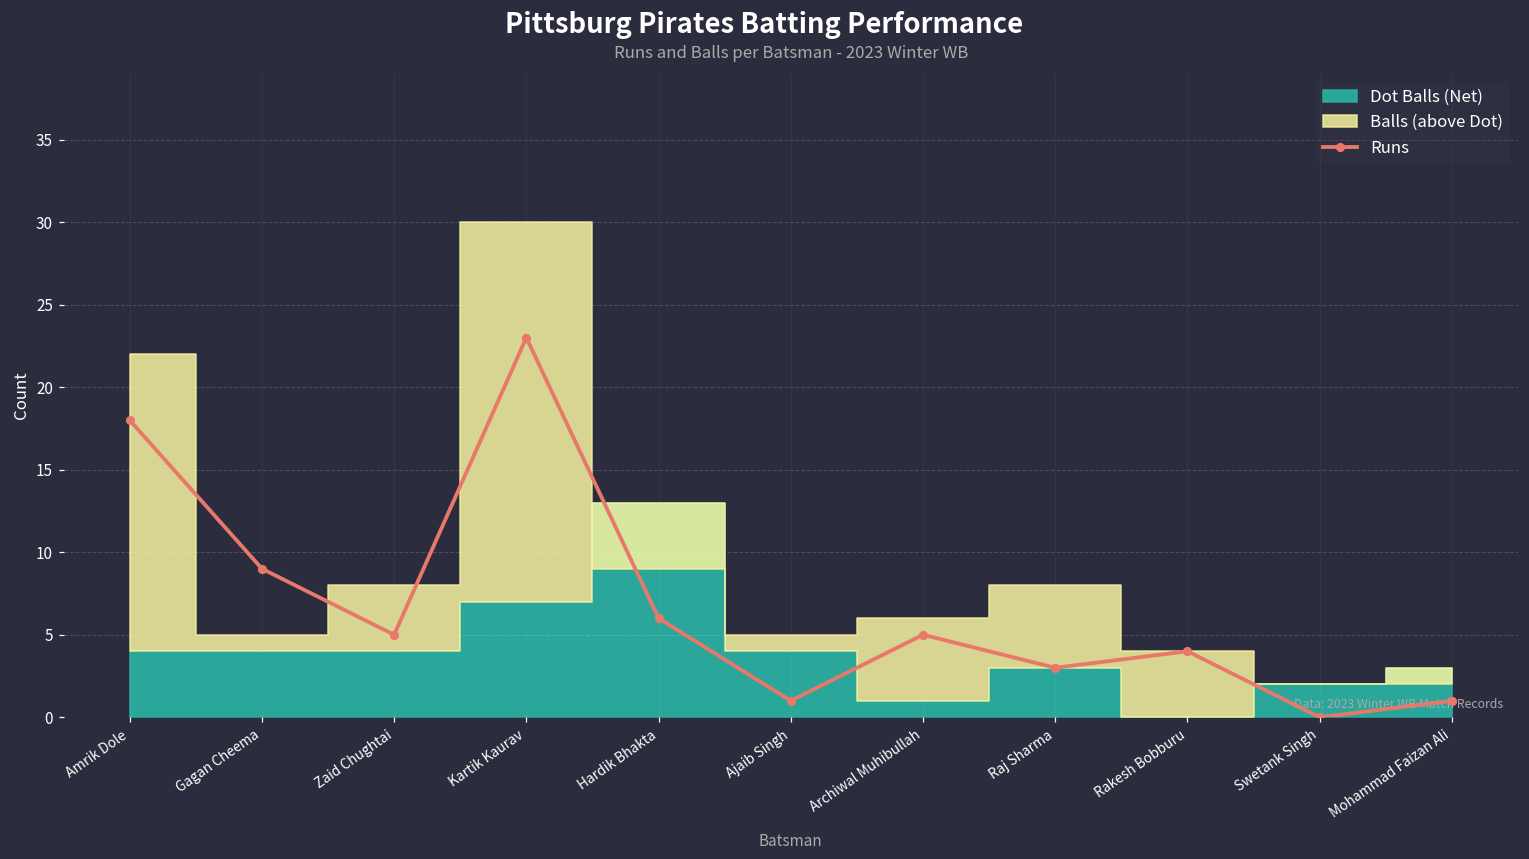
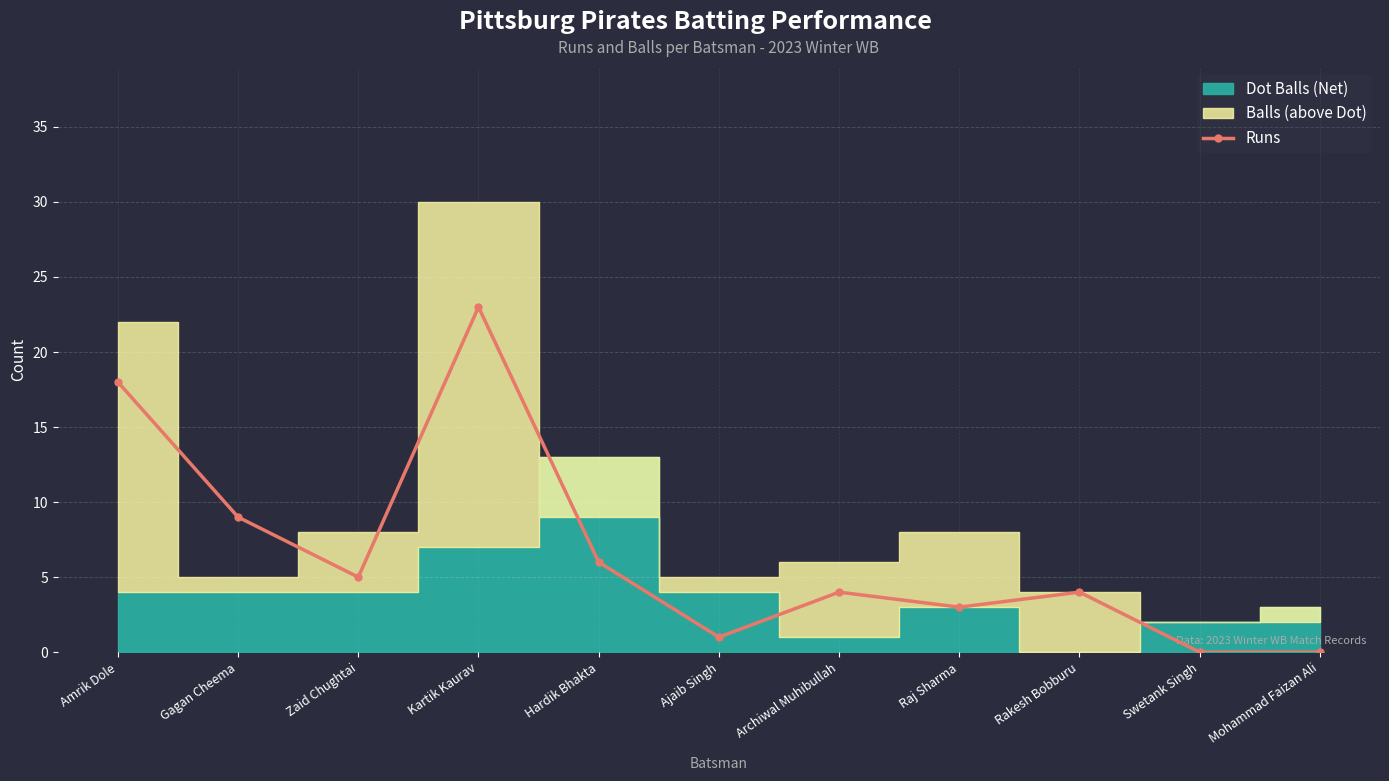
  {
    "Runs": {
      "Amrik Dole": 18,
      "Gagan Cheema": 9,
      "Zaid Chughtai": 5,
      "Kartik Kaurav": 23,
      "Hardik Bhakta": 6,
      "Ajaib Singh": 1,
-     "Archiwal Muhibullah": 5,
+     "Archiwal Muhibullah": 4,
      "Raj Sharma": 3,
      "Rakesh Bobburu": 4,
-     "Mohammad Faizan Ali": 1
+     "Mohammad Faizan Ali": 0
    }
  }
